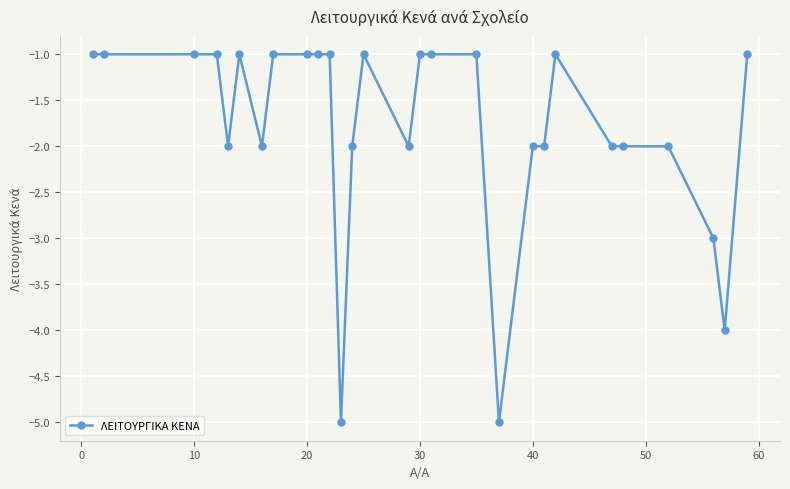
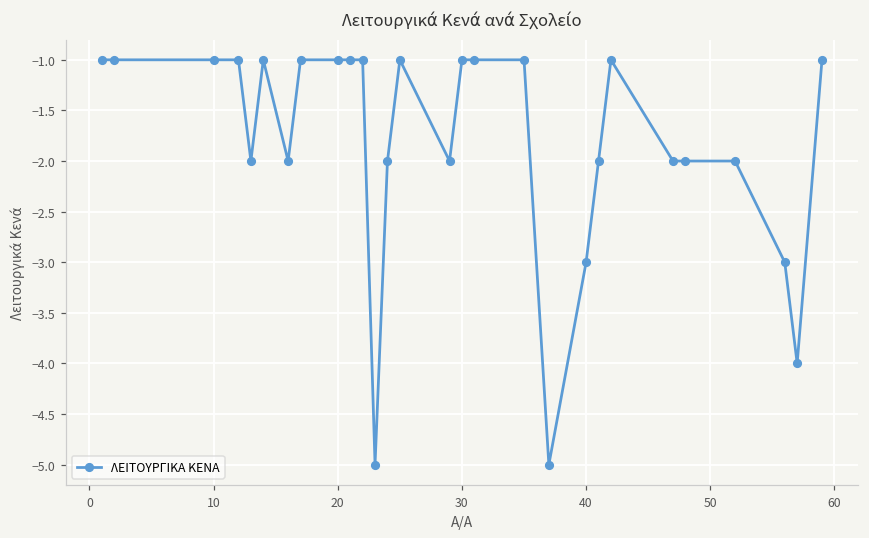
  {
    "10": -1,
    "20": -1,
    "30": -1,
-   "40": -2
+   "40": -3
  }
